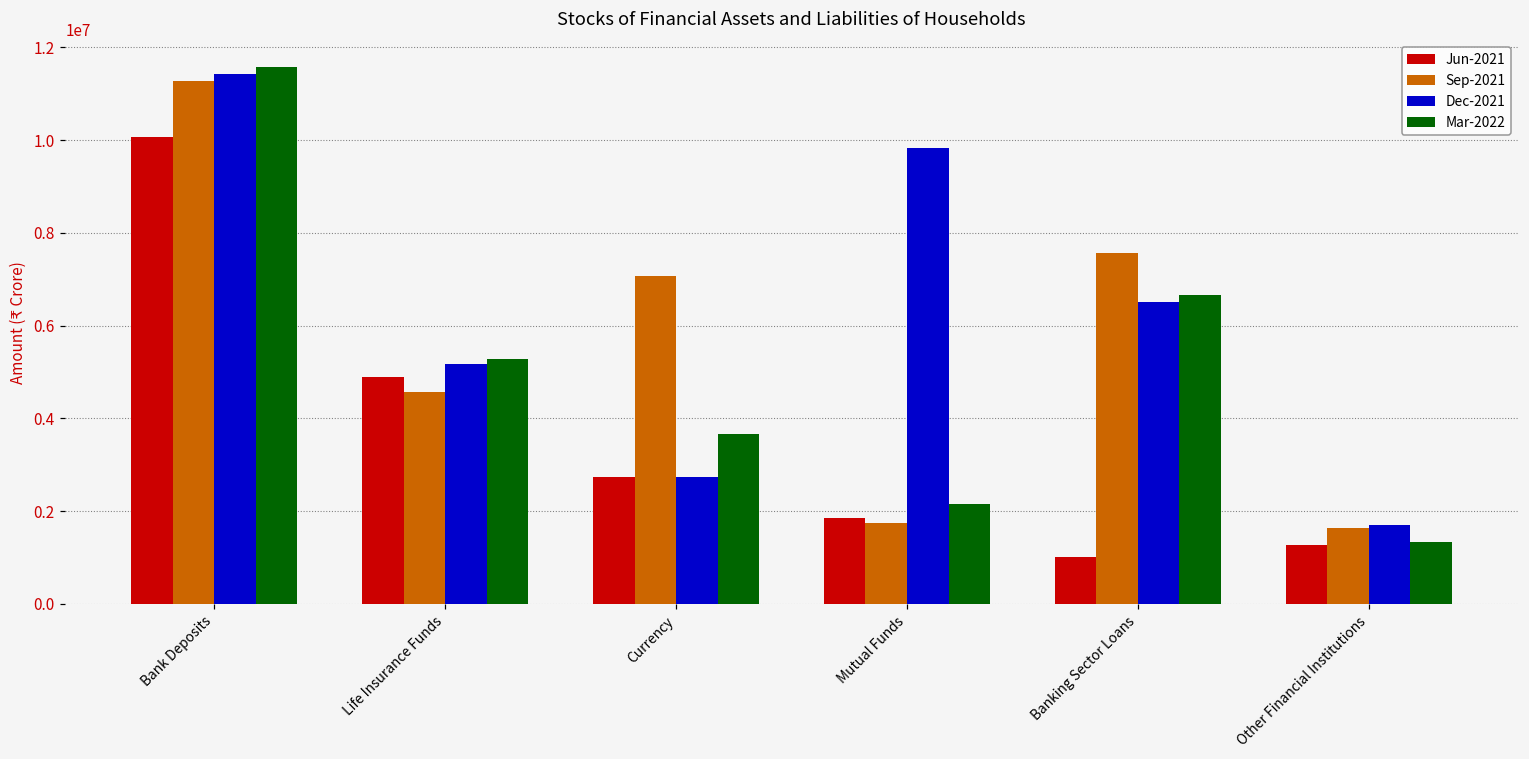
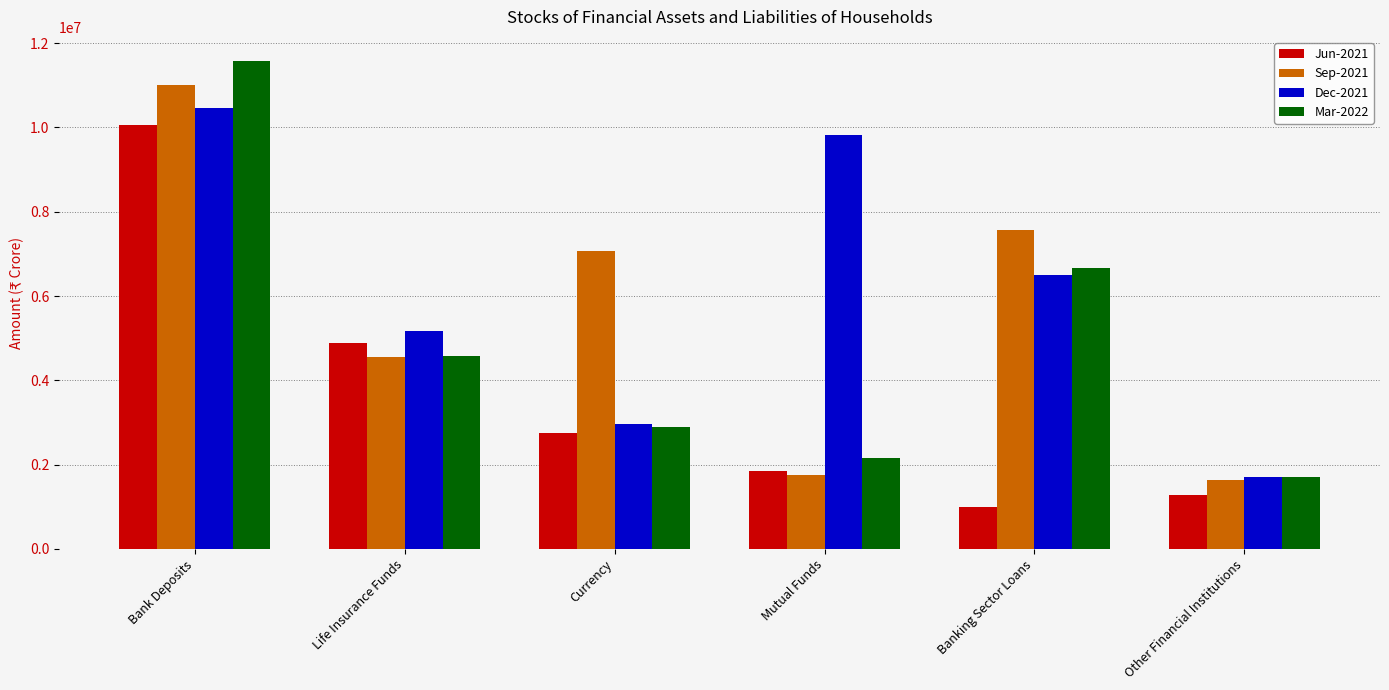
  {
    "Jun-2021": {
      "Bank Deposits": 10100000,
      "Life Insurance Funds": 4900000,
      "Currency": 2700000,
      "Mutual Funds": 1900000,
      "Banking Sector Loans": 1000000,
      "Other Financial Institutions": 1300000
    },
    "Sep-2021": {
-     "Bank Deposits": 11300000,
+     "Bank Deposits": 11000000,
      "Life Insurance Funds": 4600000,
      "Currency": 7100000,
      "Mutual Funds": 1800000,
      "Banking Sector Loans": 7600000,
      "Other Financial Institutions": 1600000
    },
    "Dec-2021": {
-     "Bank Deposits": 11400000,
+     "Bank Deposits": 10500000,
      "Life Insurance Funds": 5200000,
-     "Currency": 2700000,
+     "Currency": 3000000,
      "Mutual Funds": 9800000,
      "Banking Sector Loans": 6500000,
      "Other Financial Institutions": 1700000
    },
    "Mar-2022": {
      "Bank Deposits": 11600000,
-     "Life Insurance Funds": 5300000,
-     "Currency": 3700000,
+     "Life Insurance Funds": 4600000,
+     "Currency": 2900000,
      "Mutual Funds": 2200000,
      "Banking Sector Loans": 6700000,
-     "Other Financial Institutions": 1300000
+     "Other Financial Institutions": 1700000
    }
  }
